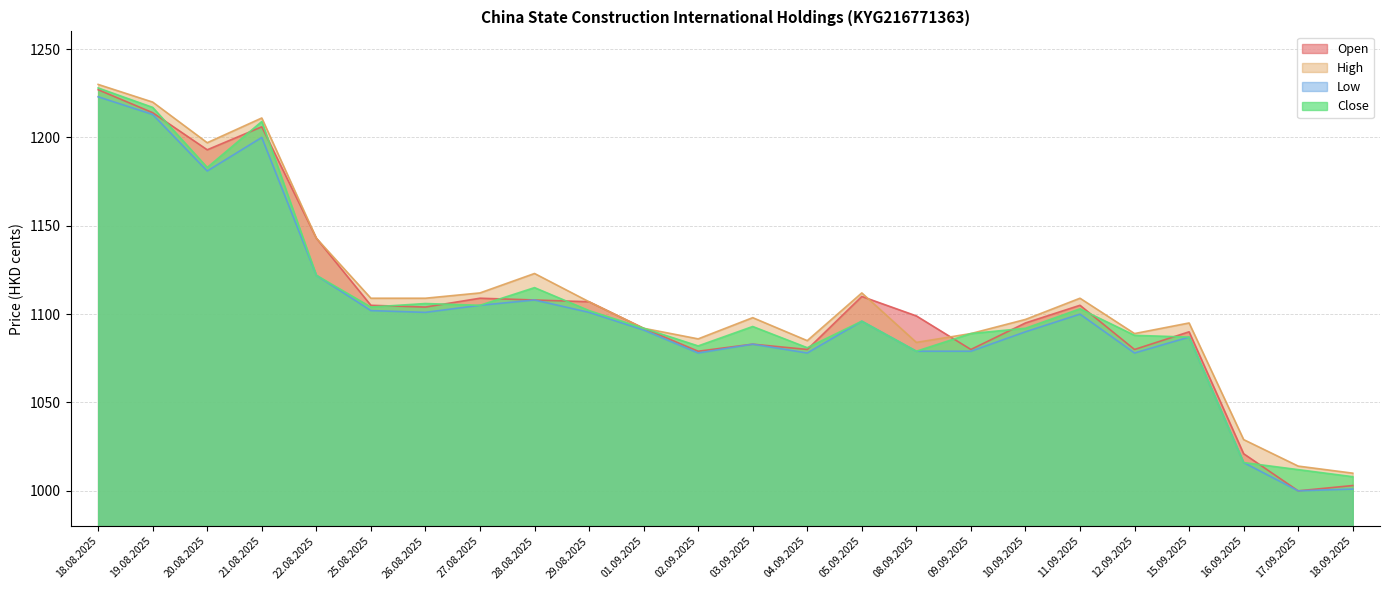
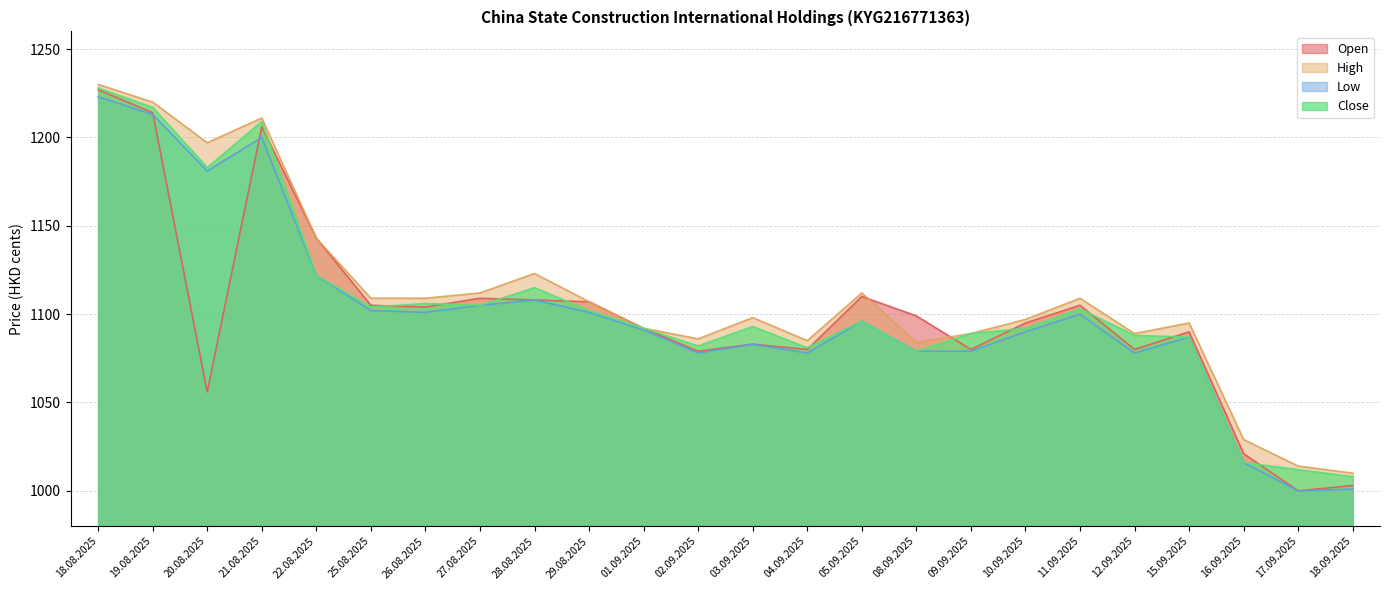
  {
    "Open": {
-     "20.08.2025": 1193,
+     "20.08.2025": 1056,
      "21.08.2025": 1206,
      "26.08.2025": 1104,
      "27.08.2025": 1109,
      "05.09.2025": 1110,
      "08.09.2025": 1099,
      "10.09.2025": 1095,
      "11.09.2025": 1105,
      "12.09.2025": 1080,
      "15.09.2025": 1090,
      "16.09.2025": 1021,
      "18.09.2025": 1003
    },
    "High": {
      "18.08.2025": 1230,
      "19.08.2025": 1220,
      "20.08.2025": 1197,
      "21.08.2025": 1211,
      "25.08.2025": 1109,
      "26.08.2025": 1109,
      "27.08.2025": 1112,
      "28.08.2025": 1123,
      "02.09.2025": 1086,
      "03.09.2025": 1098,
      "04.09.2025": 1085,
      "05.09.2025": 1112,
      "08.09.2025": 1084,
      "10.09.2025": 1097,
      "11.09.2025": 1109,
      "15.09.2025": 1095,
      "16.09.2025": 1029,
      "17.09.2025": 1014,
      "18.09.2025": 1010
    },
    "Low": {
      "18.08.2025": 1223,
      "20.08.2025": 1181,
      "21.08.2025": 1200,
      "25.08.2025": 1102,
      "26.08.2025": 1101,
      "04.09.2025": 1078,
      "10.09.2025": 1090,
      "11.09.2025": 1100,
      "12.09.2025": 1078,
      "18.09.2025": 1001
    },
    "Close": {
      "19.08.2025": 1217,
      "20.08.2025": 1183,
      "21.08.2025": 1209,
      "26.08.2025": 1106,
      "28.08.2025": 1115,
      "02.09.2025": 1082,
      "03.09.2025": 1093,
      "10.09.2025": 1092,
      "11.09.2025": 1103,
      "17.09.2025": 1012,
      "18.09.2025": 1008
    }
  }
